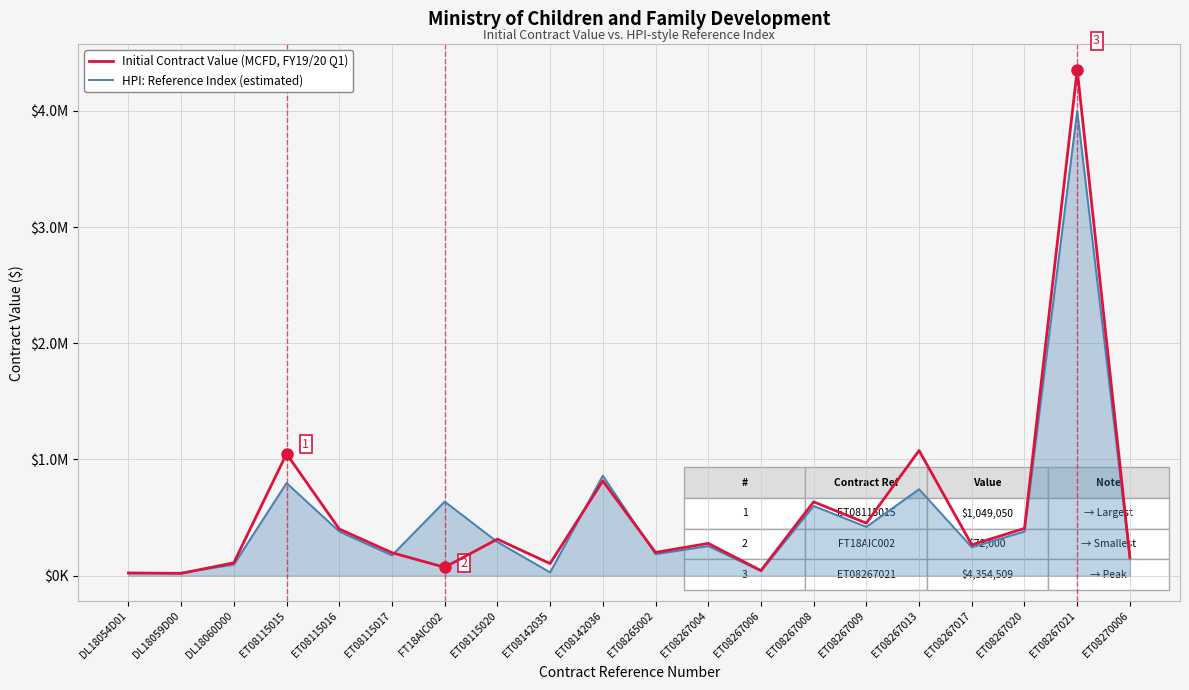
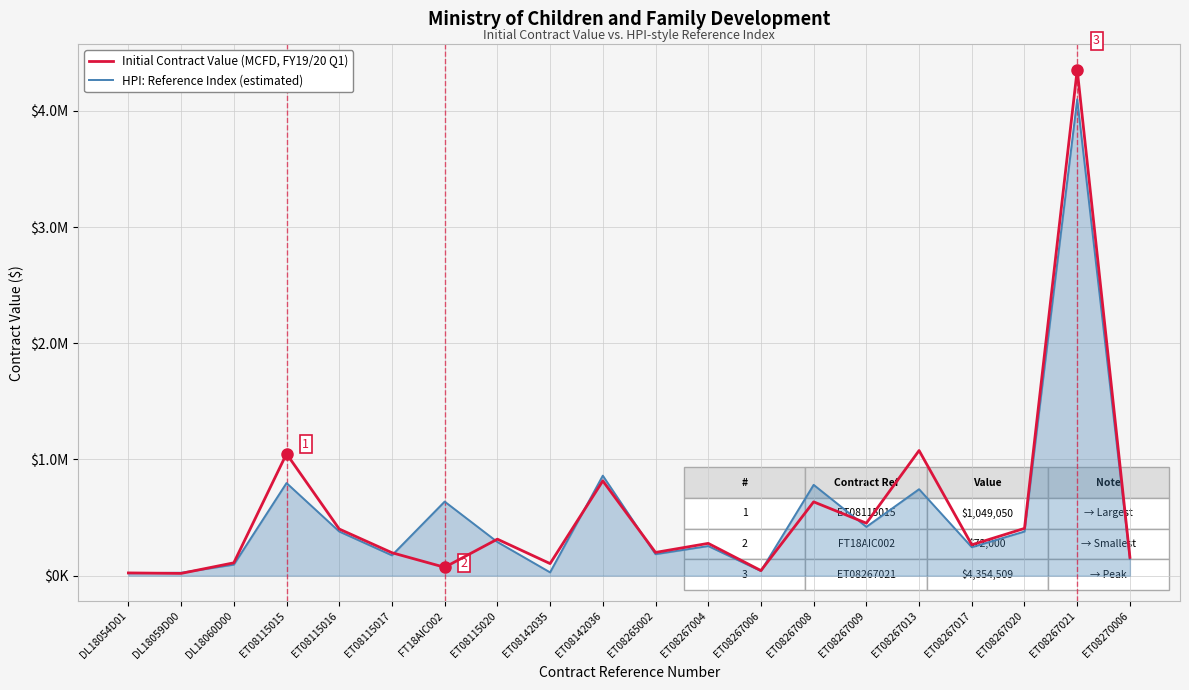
  {
    "HPI: Reference Index (estimated)": {
      "ET08115015": "$800000",
      "ET08115017": "$180000",
      "FT18AIC002": "$640000",
      "ET08115020": "$290000",
      "ET08142035": "$30000",
      "ET08142036": "$860000",
      "ET08267004": "$260000",
-     "ET08267008": "$600000",
+     "ET08267008": "$780000",
      "ET08267009": "$420000",
      "ET08267013": "$740000",
      "ET08267020": "$380000",
-     "ET08267021": "$4000000"
+     "ET08267021": "$4100000"
    }
  }
